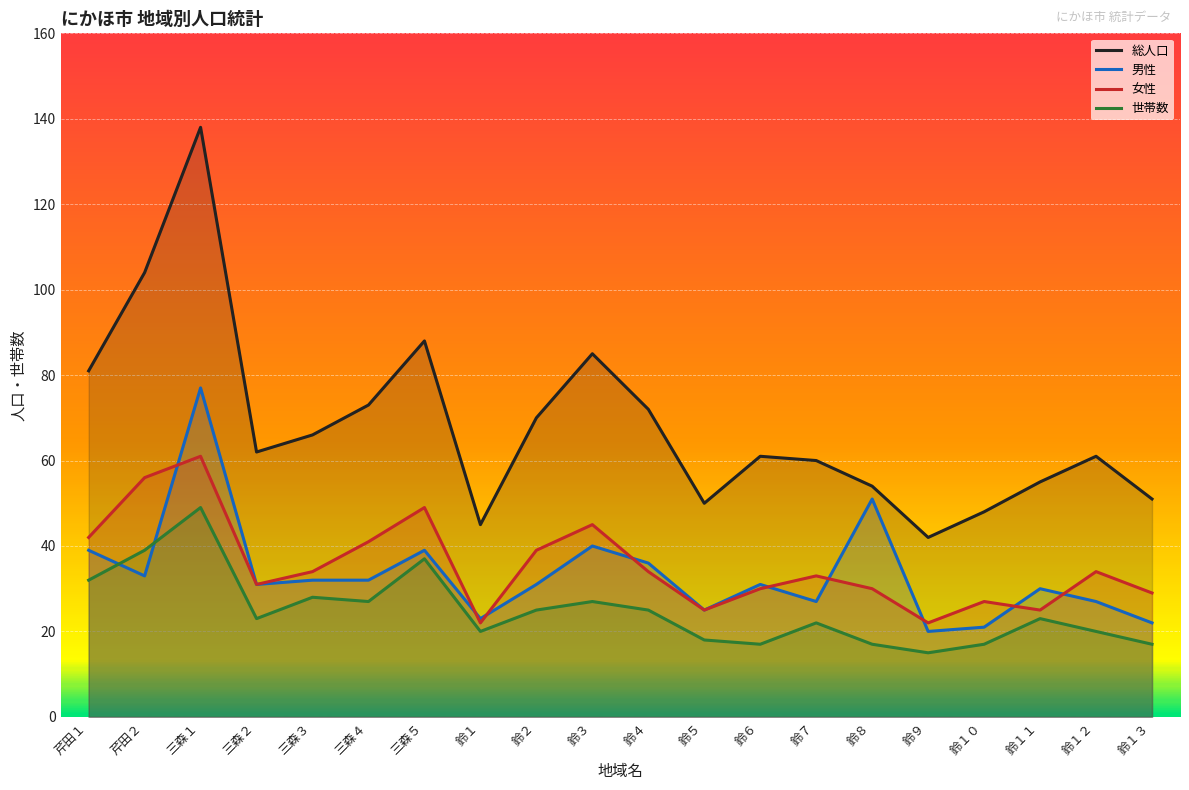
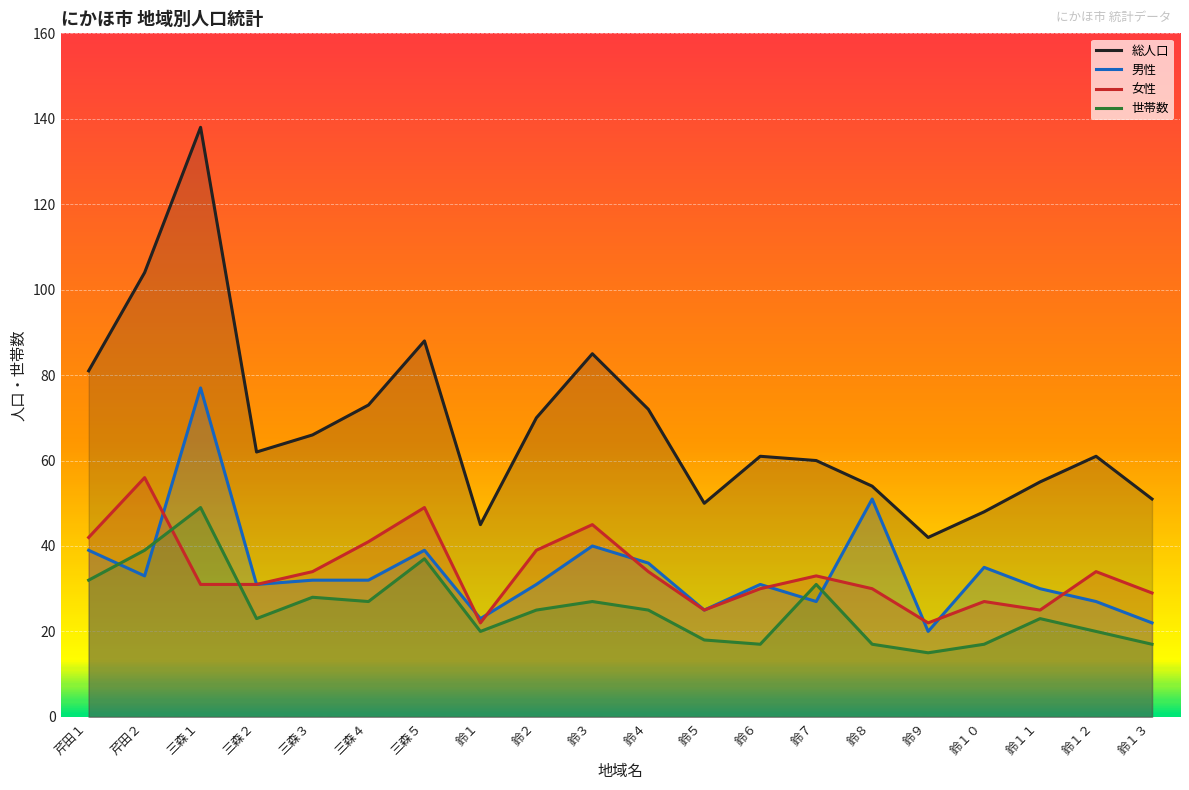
  {
    "総人口": {
      "芹田１": 81,
      "芹田２": 104,
      "三森１": 138,
      "三森２": 62,
      "三森３": 66,
      "三森４": 73,
      "三森５": 88,
      "鈴１": 45,
      "鈴２": 70,
      "鈴３": 85,
      "鈴４": 72,
      "鈴５": 50,
      "鈴６": 61,
      "鈴７": 60,
      "鈴８": 54,
      "鈴９": 42,
      "鈴１０": 48,
      "鈴１１": 55,
      "鈴１２": 61,
      "鈴１３": 51
    },
    "男性": {
      "芹田１": 39,
      "芹田２": 33,
      "三森１": 77,
      "三森３": 32,
      "三森４": 32,
      "三森５": 39,
      "鈴１": 23,
      "鈴２": 31,
      "鈴３": 40,
      "鈴４": 36,
      "鈴６": 31,
      "鈴７": 27,
      "鈴８": 51,
      "鈴９": 20,
-     "鈴１０": 21,
+     "鈴１０": 35,
      "鈴１１": 30,
      "鈴１２": 27,
      "鈴１３": 22
    },
    "女性": {
      "芹田１": 42,
      "芹田２": 56,
-     "三森１": 61,
+     "三森１": 31,
      "三森３": 34,
      "三森４": 41,
      "三森５": 49,
      "鈴１": 22,
      "鈴２": 39,
      "鈴３": 45,
      "鈴４": 34,
      "鈴６": 30,
      "鈴７": 33,
      "鈴８": 30,
      "鈴９": 22,
      "鈴１０": 27,
      "鈴１１": 25,
      "鈴１２": 34,
      "鈴１３": 29
    },
    "世帯数": {
      "芹田１": 32,
      "芹田２": 39,
      "三森１": 49,
      "三森２": 23,
      "三森３": 28,
      "三森４": 27,
      "三森５": 37,
      "鈴１": 20,
      "鈴２": 25,
      "鈴３": 27,
      "鈴４": 25,
      "鈴５": 18,
      "鈴６": 17,
-     "鈴７": 22,
+     "鈴７": 31,
      "鈴８": 17,
      "鈴９": 15,
      "鈴１０": 17,
      "鈴１１": 23,
      "鈴１２": 20,
      "鈴１３": 17
    }
  }
